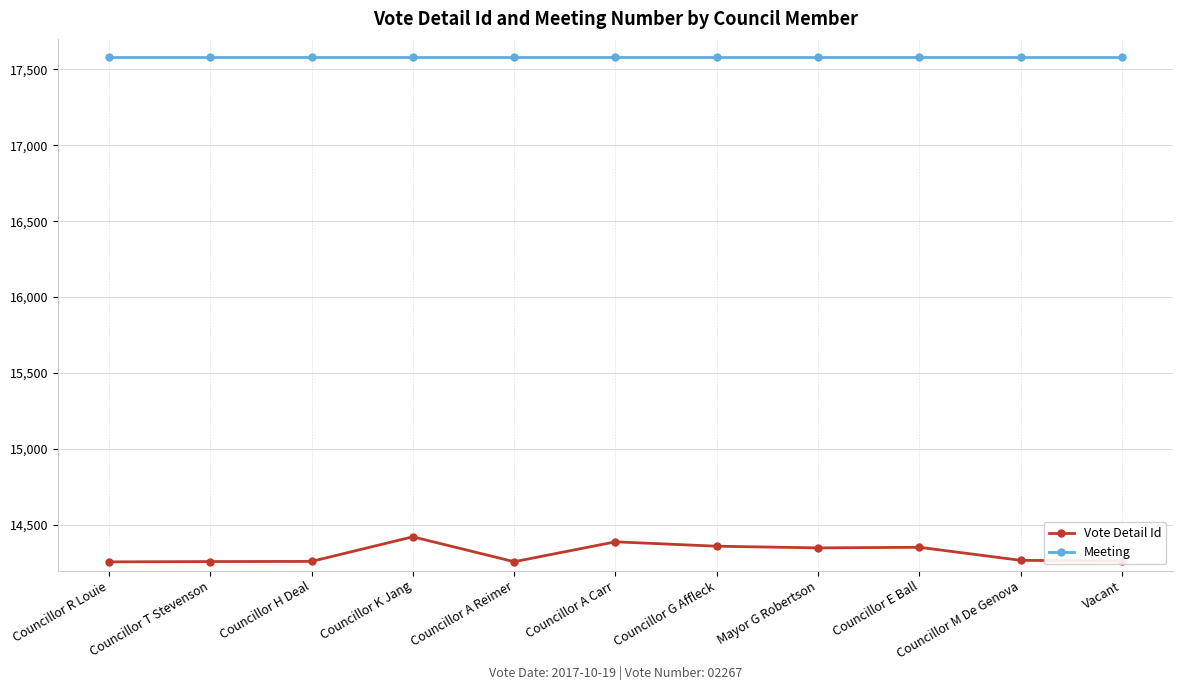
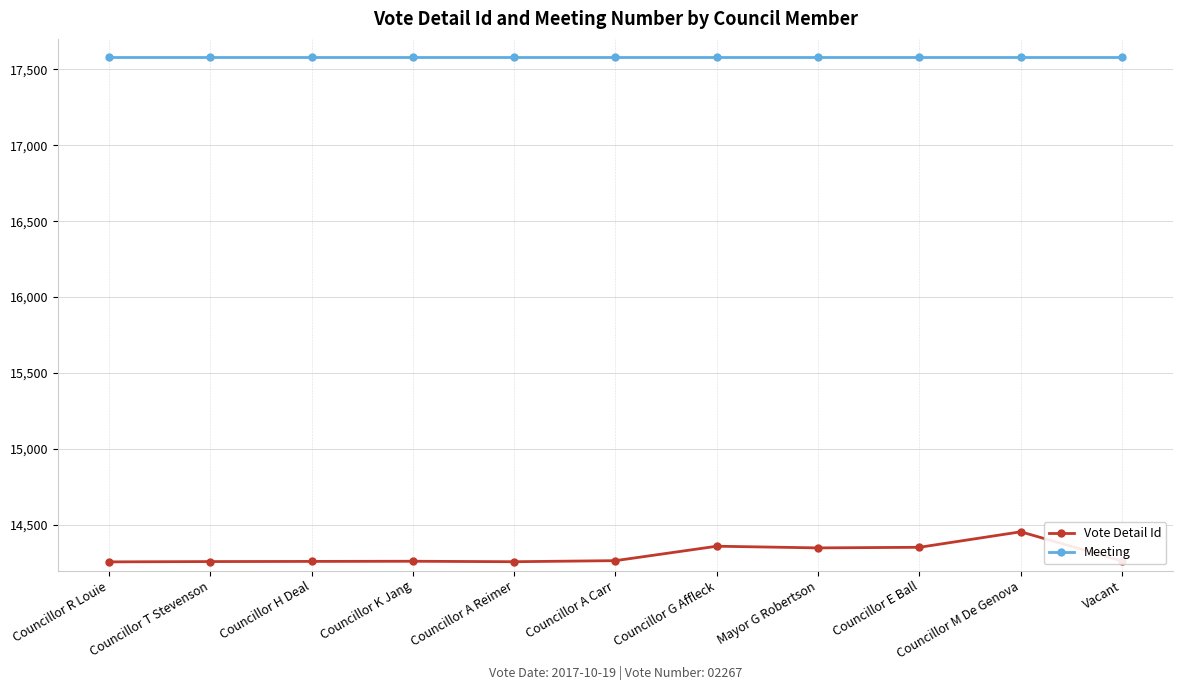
  {
    "Vote Detail Id": {
      "Councillor R Louie": "14,260",
      "Councillor T Stevenson": "14,260",
      "Councillor H Deal": "14,260",
-     "Councillor K Jang": "14,420",
+     "Councillor K Jang": "14,260",
      "Councillor A Reimer": "14,260",
-     "Councillor A Carr": "14,390",
+     "Councillor A Carr": "14,270",
      "Councillor G Affleck": "14,360",
      "Mayor G Robertson": "14,350",
      "Councillor E Ball": "14,350",
-     "Councillor M De Genova": "14,270"
+     "Councillor M De Genova": "14,460"
    },
    "Meeting": {
      "Councillor R Louie": "17,580",
      "Councillor T Stevenson": "17,580",
      "Councillor H Deal": "17,580",
      "Councillor K Jang": "17,580",
      "Councillor A Reimer": "17,580",
      "Councillor A Carr": "17,580",
      "Councillor G Affleck": "17,580",
      "Mayor G Robertson": "17,580",
      "Councillor E Ball": "17,580",
      "Councillor M De Genova": "17,580",
      "Vacant": "17,580"
    }
  }
